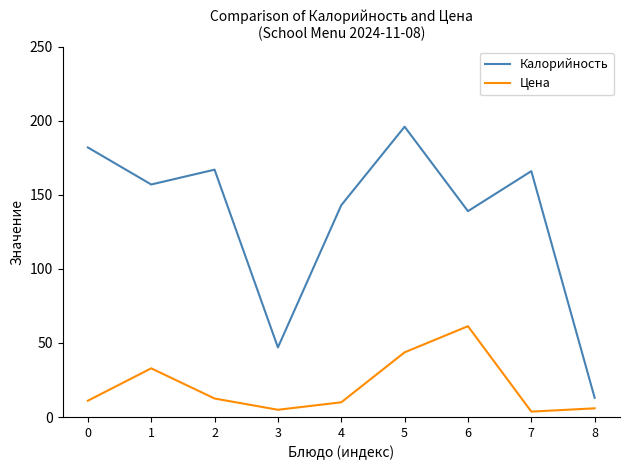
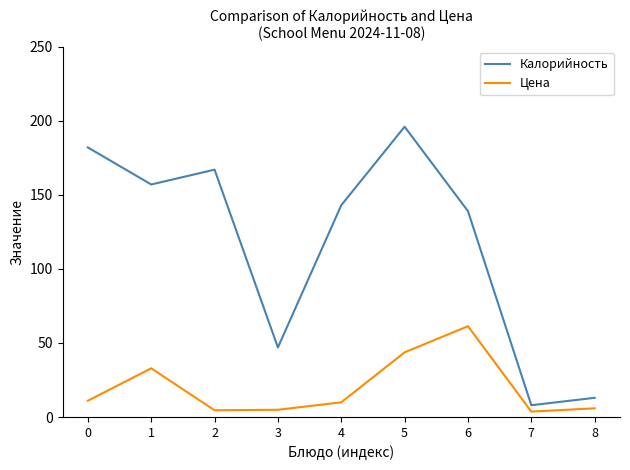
  {
    "Калорийность": {
      "0": 182,
      "1": 157,
      "2": 167,
      "3": 47,
      "4": 143,
      "5": 196,
      "6": 139,
-     "7": 166,
+     "7": 8,
      "8": 13
    },
    "Цена": {
      "0": 11,
      "1": 33,
-     "2": 13,
+     "2": 5,
      "3": 5,
      "4": 10,
      "5": 44,
      "6": 61,
      "7": 4,
      "8": 6
    }
  }
